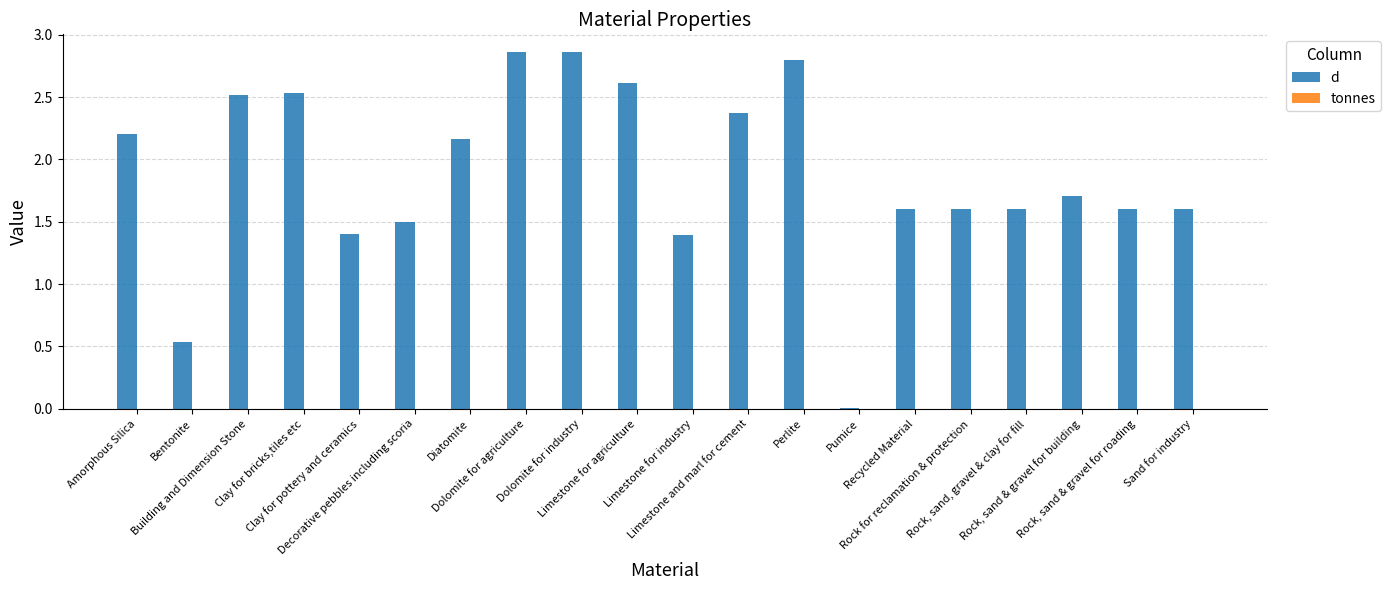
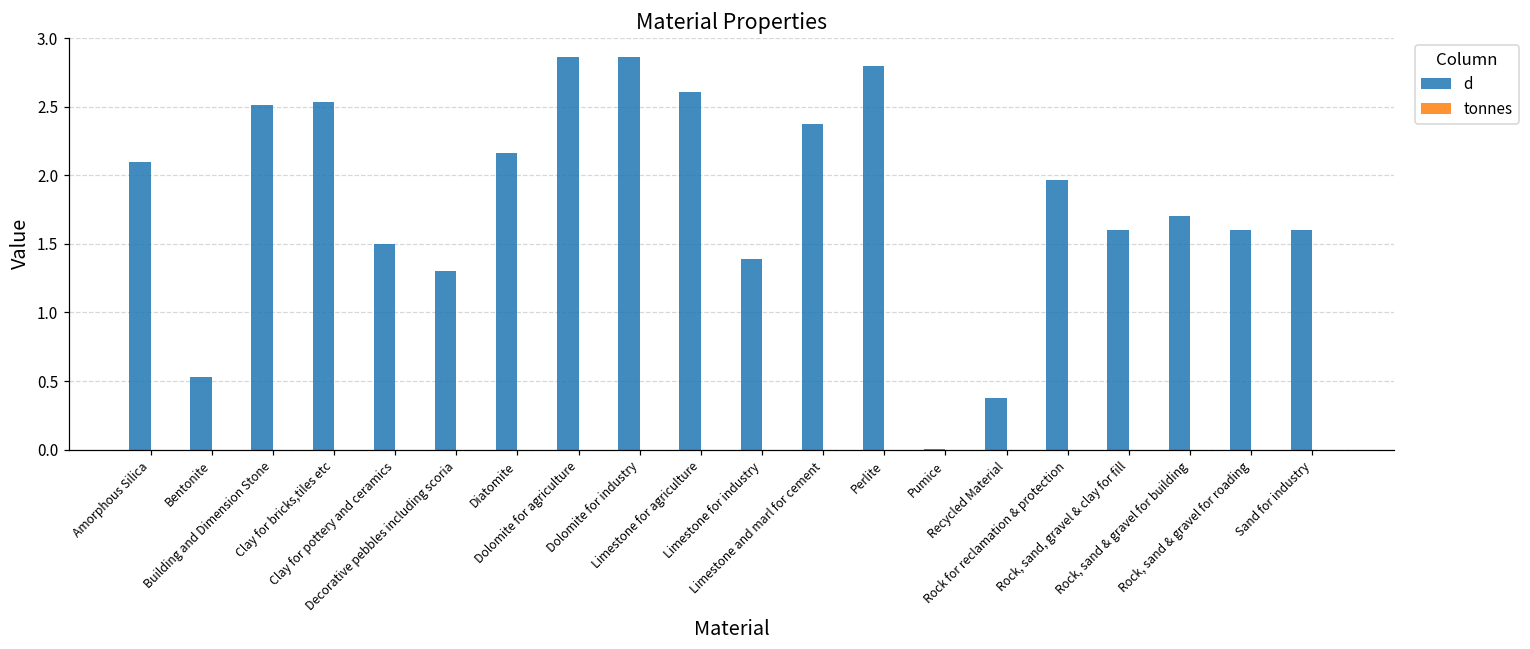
  {
    "d": {
-     "Amorphous Silica": 2.2,
+     "Amorphous Silica": 2.1,
      "Bentonite": 0.53,
      "Building and Dimension Stone": 2.52,
      "Clay for bricks,tiles etc": 2.53,
-     "Clay for pottery and ceramics": 1.4,
-     "Decorative pebbles including scoria": 1.5,
+     "Clay for pottery and ceramics": 1.5,
+     "Decorative pebbles including scoria": 1.3,
      "Diatomite": 2.16,
      "Dolomite for agriculture": 2.86,
      "Dolomite for industry": 2.86,
      "Limestone for agriculture": 2.61,
      "Limestone for industry": 1.39,
      "Limestone and marl for cement": 2.37,
      "Perlite": 2.80,
-     "Recycled Material": 1.60,
-     "Rock for reclamation & protection": 1.60,
+     "Recycled Material": 0.38,
+     "Rock for reclamation & protection": 1.97,
      "Rock, sand, gravel & clay for fill": 1.60,
      "Rock, sand & gravel for building": 1.71,
      "Rock, sand & gravel for roading": 1.60,
      "Sand for industry": 1.60
    },
    "tonnes": {
      "Amorphous Silica": 0.00,
      "Bentonite": 0.00,
      "Building and Dimension Stone": 0.00,
      "Clay for bricks,tiles etc": 0.00,
      "Clay for pottery and ceramics": 0.00,
      "Decorative pebbles including scoria": 0.00,
      "Diatomite": 0.00,
      "Dolomite for agriculture": 0.00,
      "Dolomite for industry": 0.00,
      "Limestone for agriculture": 0.00,
      "Limestone for industry": 0.00,
      "Limestone and marl for cement": 0.00,
      "Perlite": 0.00,
      "Pumice": 0.00,
      "Recycled Material": 0.00,
      "Rock for reclamation & protection": 0.00,
      "Rock, sand, gravel & clay for fill": 0.00,
      "Rock, sand & gravel for building": 0.00,
      "Rock, sand & gravel for roading": 0.00,
      "Sand for industry": 0.00
    }
  }
